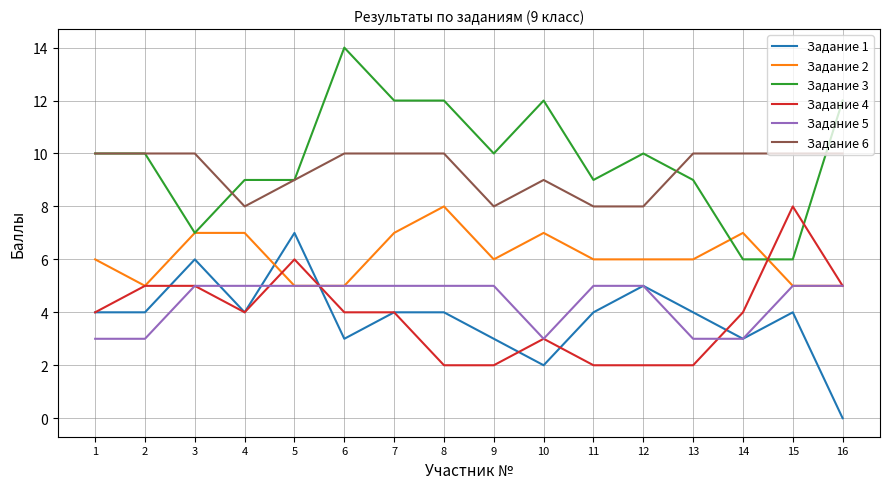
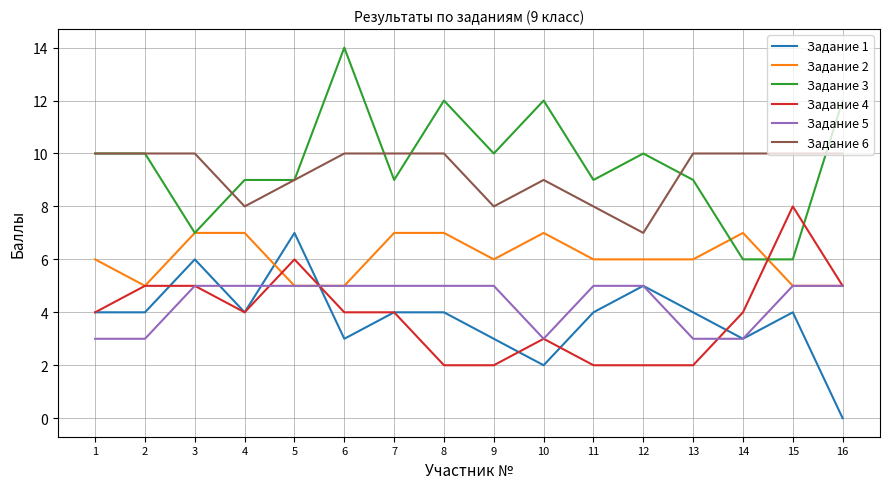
  {
    "Задание 1": {
      "2": 4,
      "3": 6,
      "5": 7,
      "6": 3,
      "8": 4,
      "9": 3,
      "10": 2,
      "11": 4,
      "13": 4,
      "15": 4,
      "16": 0
    },
    "Задание 2": {
      "1": 6,
      "4": 7,
      "7": 7,
-     "8": 8,
+     "8": 7,
      "9": 6,
      "10": 7,
      "11": 6,
      "12": 6,
      "13": 6,
      "14": 7
    },
    "Задание 3": {
      "4": 9,
      "6": 14,
-     "7": 12,
+     "7": 9,
      "8": 12,
      "9": 10,
      "10": 12,
      "11": 9,
      "12": 10,
      "13": 9,
      "14": 6,
      "15": 6
    },
    "Задание 4": {
      "5": 6,
      "6": 4,
      "8": 2,
      "9": 2,
      "11": 2,
      "12": 2,
      "13": 2,
      "14": 4,
      "15": 8
    },
    "Задание 5": {
      "1": 3,
      "2": 3,
      "4": 5,
      "7": 5,
      "8": 5,
      "9": 5,
      "11": 5,
      "13": 3
    },
    "Задание 6": {
      "3": 10,
      "4": 8,
      "6": 10,
      "7": 10,
      "8": 10,
      "9": 8,
      "10": 9,
      "11": 8,
-     "12": 8,
+     "12": 7,
      "13": 10,
      "14": 10
    }
  }
